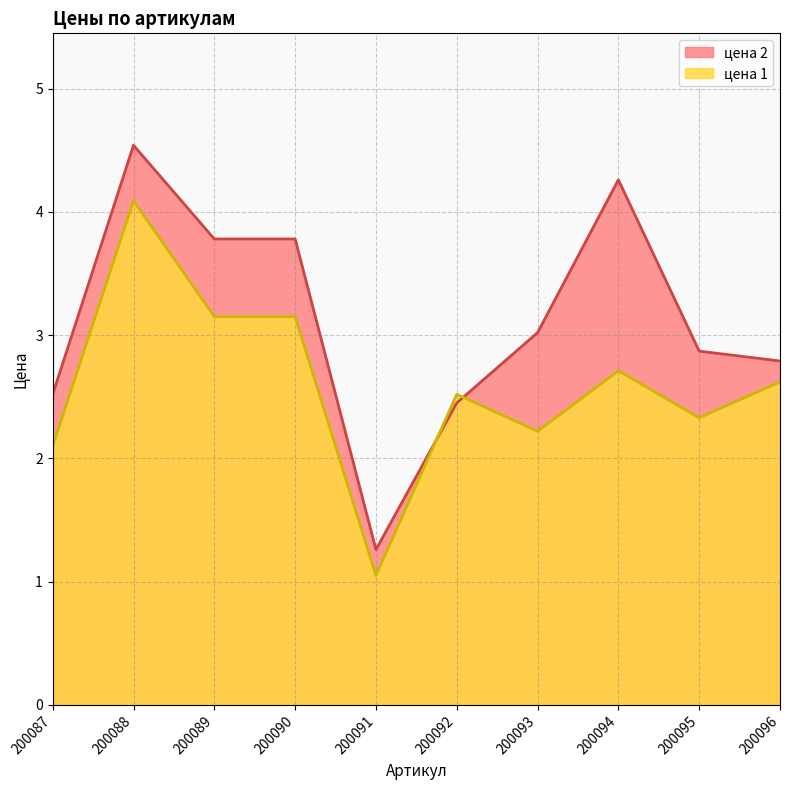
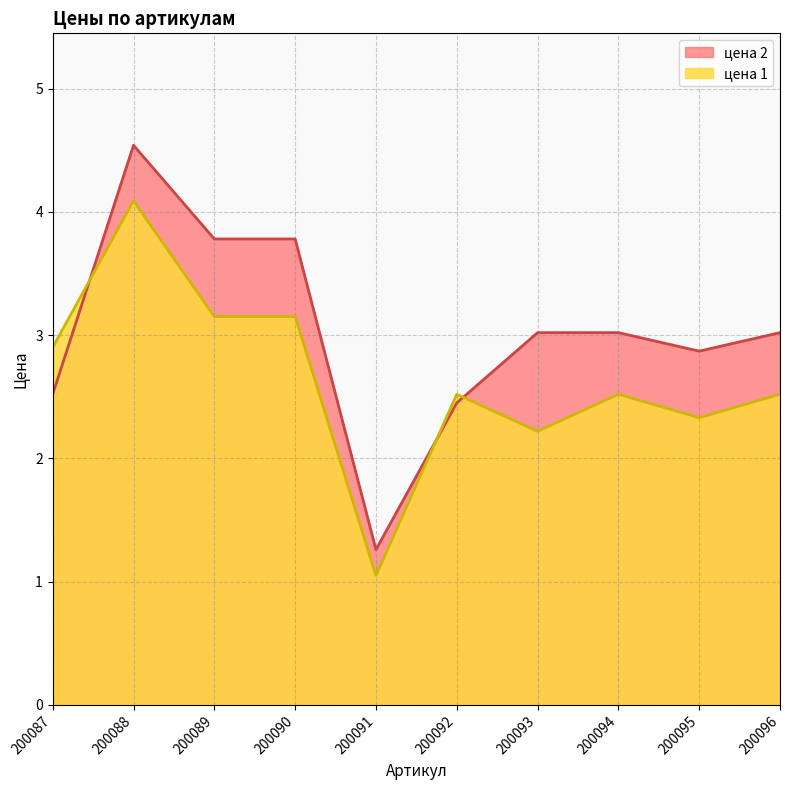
  {
    "цена 2": {
      "200087": 2.52,
      "200088": 4.54,
      "200089": 3.78,
      "200090": 3.78,
      "200091": 1.26,
      "200092": 2.45,
      "200093": 3.02,
-     "200094": 4.26,
+     "200094": 3.02,
      "200095": 2.87,
-     "200096": 2.79
+     "200096": 3.02
    },
    "цена 1": {
-     "200087": 2.1,
+     "200087": 2.9,
      "200088": 4.09,
      "200089": 3.15,
      "200090": 3.15,
      "200091": 1.05,
      "200092": 2.52,
      "200093": 2.22,
-     "200094": 2.71,
+     "200094": 2.52,
      "200095": 2.33,
-     "200096": 2.62
+     "200096": 2.52
    }
  }
